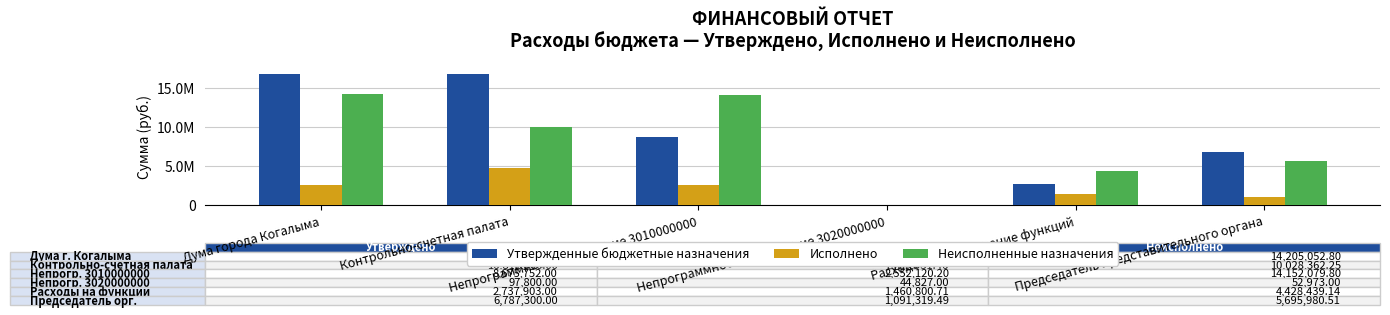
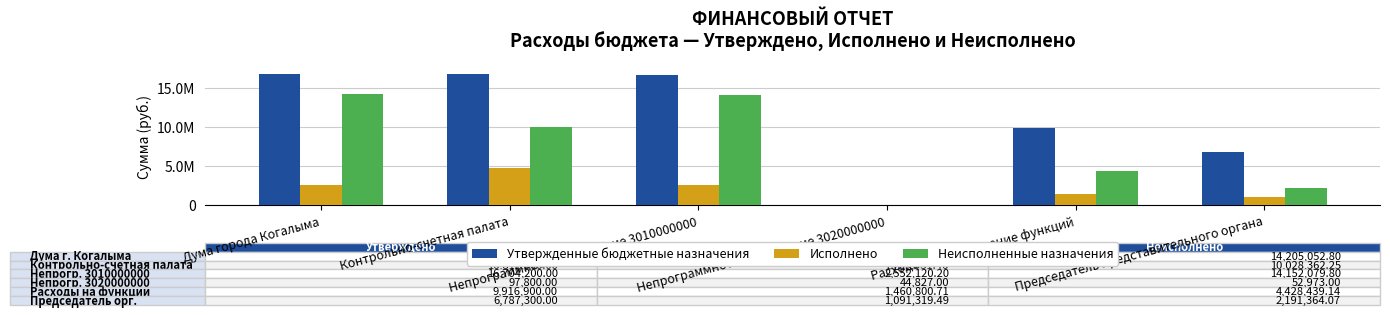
  {
    "Утвержденные бюджетные назначения": {
-     "Непрограммное направление 3010000000": "8,675,752.00",
-     "Расходы на обеспечение функций": "2,737,903.00"
+     "Непрограммное направление 3010000000": "16,704,200.00",
+     "Расходы на обеспечение функций": "9,916,900.00"
    },
    "Исполнено": {
      "Дума города Когалыма": "3000000",
      "Контрольно-счетная палата": "5000000",
      "Непрограммное направление 3010000000": "3000000",
      "Расходы на обеспечение функций": "1000000",
      "Председатель представительного органа": "1000000"
    },
    "Неисполненные назначения": {
-     "Председатель представительного органа": "5,695,980.51"
+     "Председатель представительного органа": "2,191,364.07"
    }
  }
